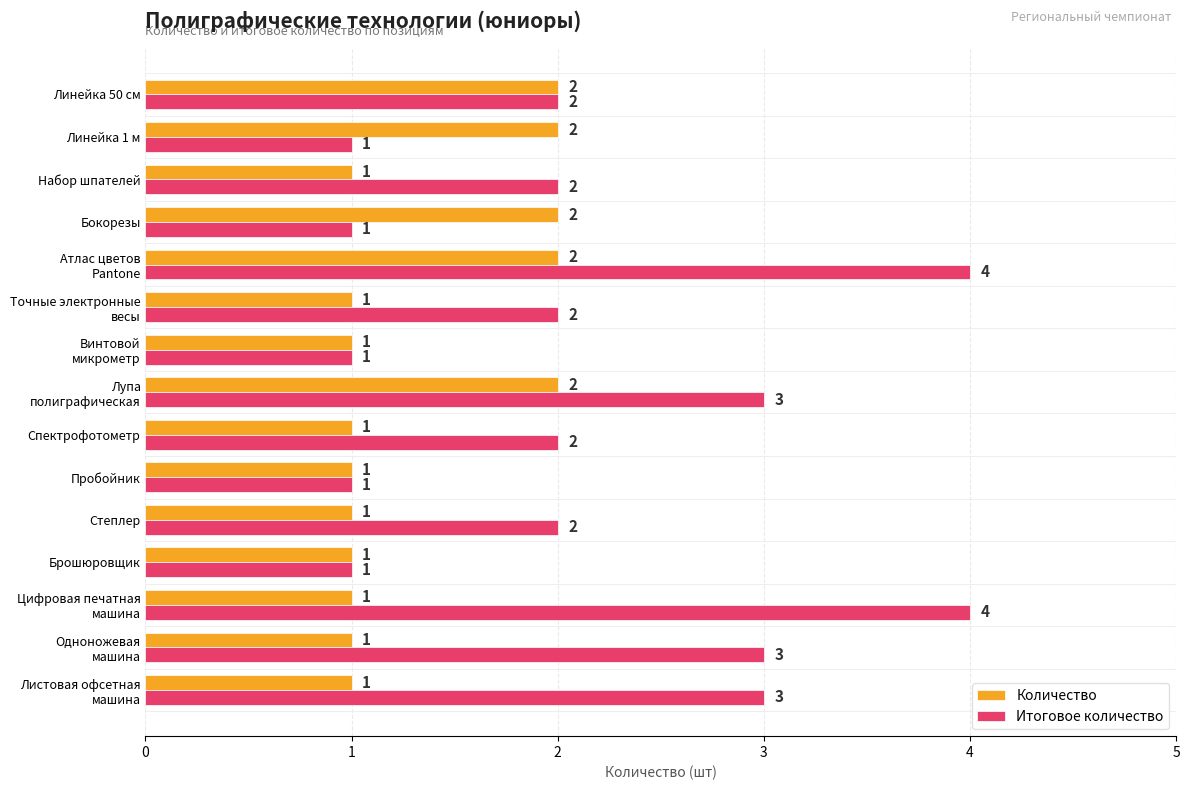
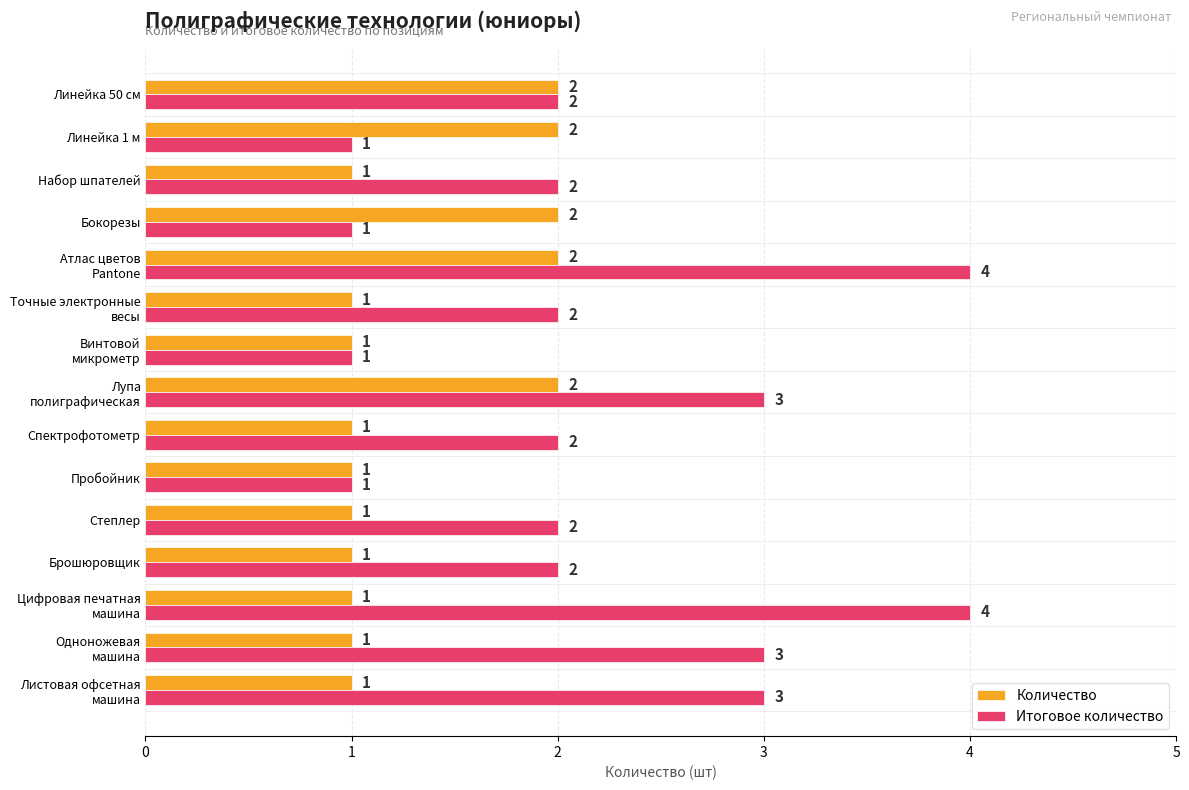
  {
    "Количество": {
      "Линейка 50 см": 2,
      "Линейка 1 м": 2,
      "Набор шпателей": 1,
      "Бокорезы": 2,
      "Атлас цветов Pantone": 2,
      "Точные электронные весы": 1,
      "Винтовой микрометр": 1,
      "Лупа полиграфическая": 2,
      "Спектрофотометр": 1,
      "Пробойник": 1,
      "Степлер": 1,
      "Брошюровщик": 1,
      "Цифровая печатная машина": 1,
      "Одноножевая машина": 1,
      "Листовая офсетная машина": 1
    },
    "Итоговое количество": {
      "Линейка 50 см": 2,
      "Линейка 1 м": 1,
      "Набор шпателей": 2,
      "Бокорезы": 1,
      "Атлас цветов Pantone": 4,
      "Точные электронные весы": 2,
      "Винтовой микрометр": 1,
      "Лупа полиграфическая": 3,
      "Спектрофотометр": 2,
      "Пробойник": 1,
      "Степлер": 2,
-     "Брошюровщик": 1,
+     "Брошюровщик": 2,
      "Цифровая печатная машина": 4,
      "Одноножевая машина": 3,
      "Листовая офсетная машина": 3
    }
  }
